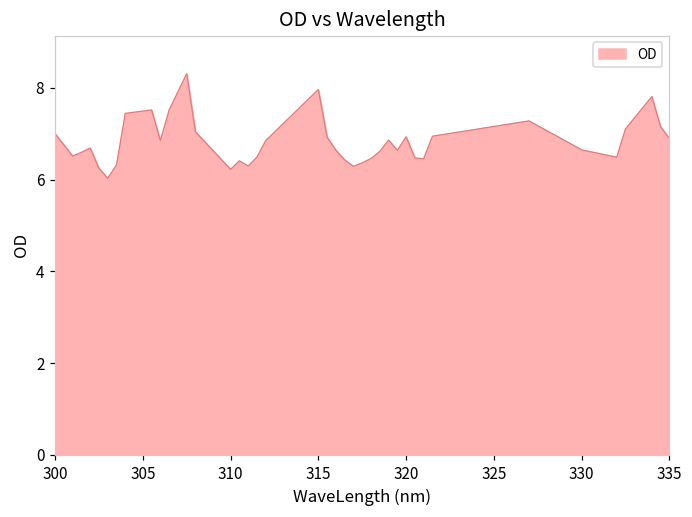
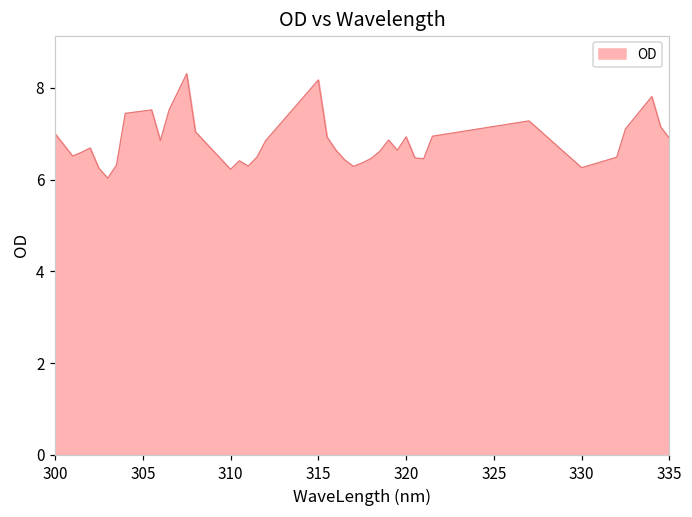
  {
    "300": 7.0,
    "310": 6.2,
-   "315": 8.0,
+   "315": 8.2,
    "320": 6.9,
-   "330": 6.6,
+   "330": 6.3,
    "335": 6.9
  }
